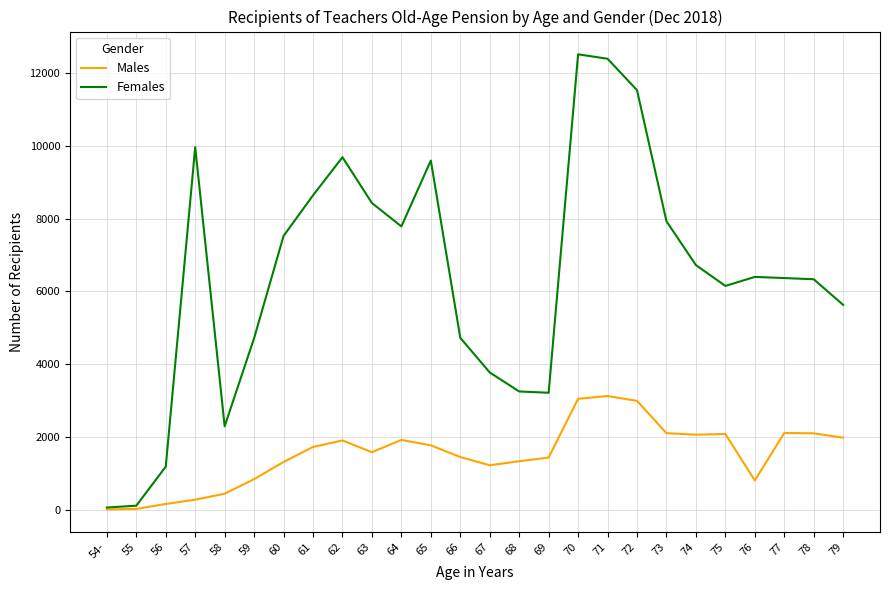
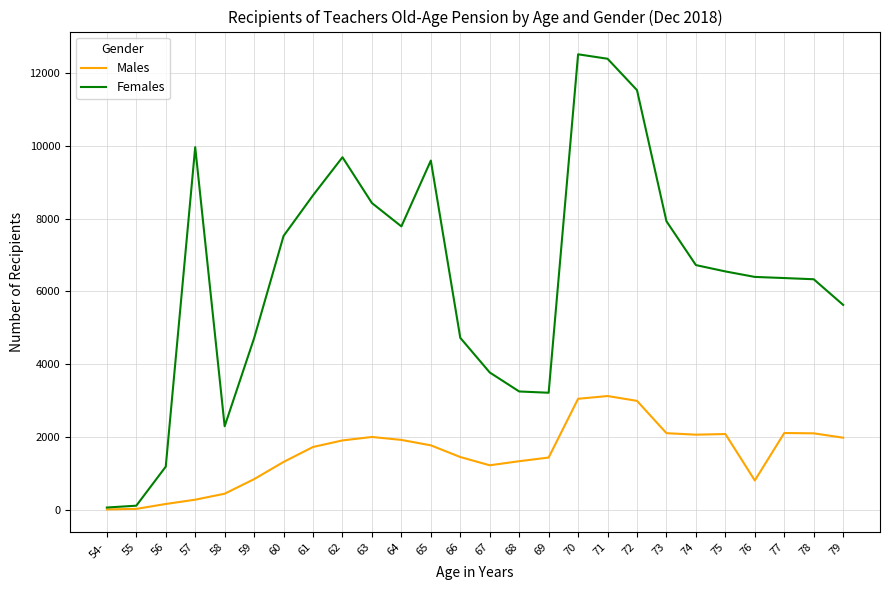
  {
    "Males": {
      "55": 0,
      "56": 200,
      "57": 300,
      "58": 400,
      "59": 800,
      "60": 1300,
      "61": 1700,
      "62": 1900,
-     "63": 1600,
+     "63": 2000,
      "64": 1900,
      "65": 1800,
      "66": 1400,
      "67": 1200,
      "68": 1300,
      "69": 1400,
      "70": 3000,
      "71": 3100,
      "72": 3000,
      "73": 2100,
      "74": 2100,
      "75": 2100,
      "76": 800,
      "77": 2100,
      "78": 2100,
      "79": 2000
    },
    "Females": {
      "55": 100,
      "56": 1200,
      "57": 10000,
      "58": 2300,
      "59": 4700,
      "60": 7500,
      "61": 8600,
      "62": 9700,
      "63": 8400,
      "64": 7800,
      "65": 9600,
      "66": 4700,
      "67": 3800,
      "68": 3200,
      "69": 3200,
      "70": 12500,
      "71": 12400,
      "72": 11500,
      "73": 7900,
      "74": 6700,
-     "75": 6100,
+     "75": 6500,
      "76": 6400,
      "77": 6400,
      "78": 6300,
      "79": 5600
    }
  }
